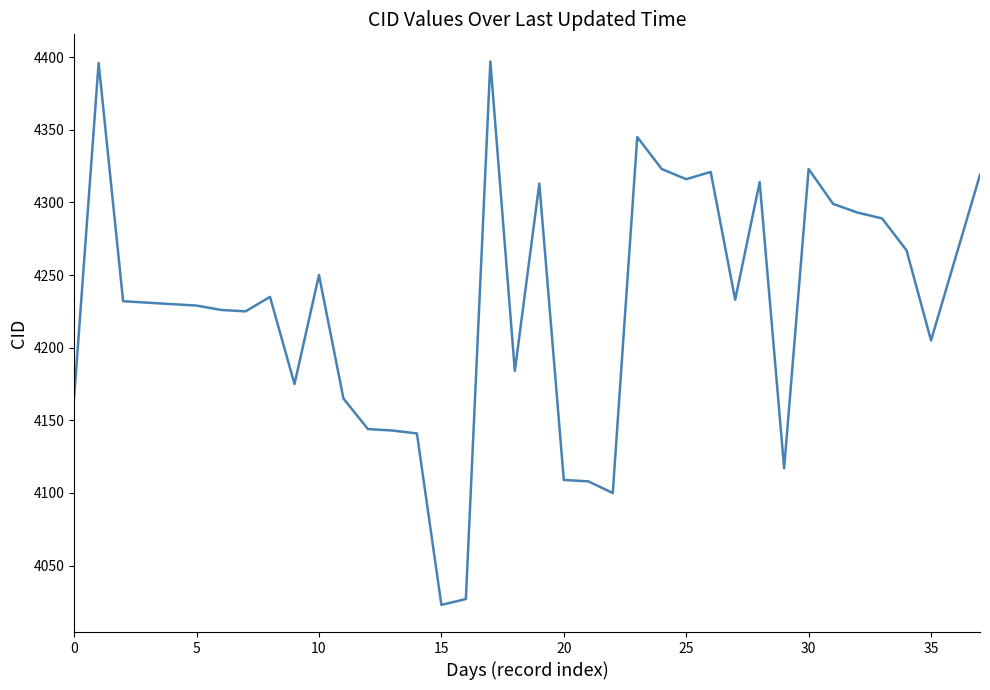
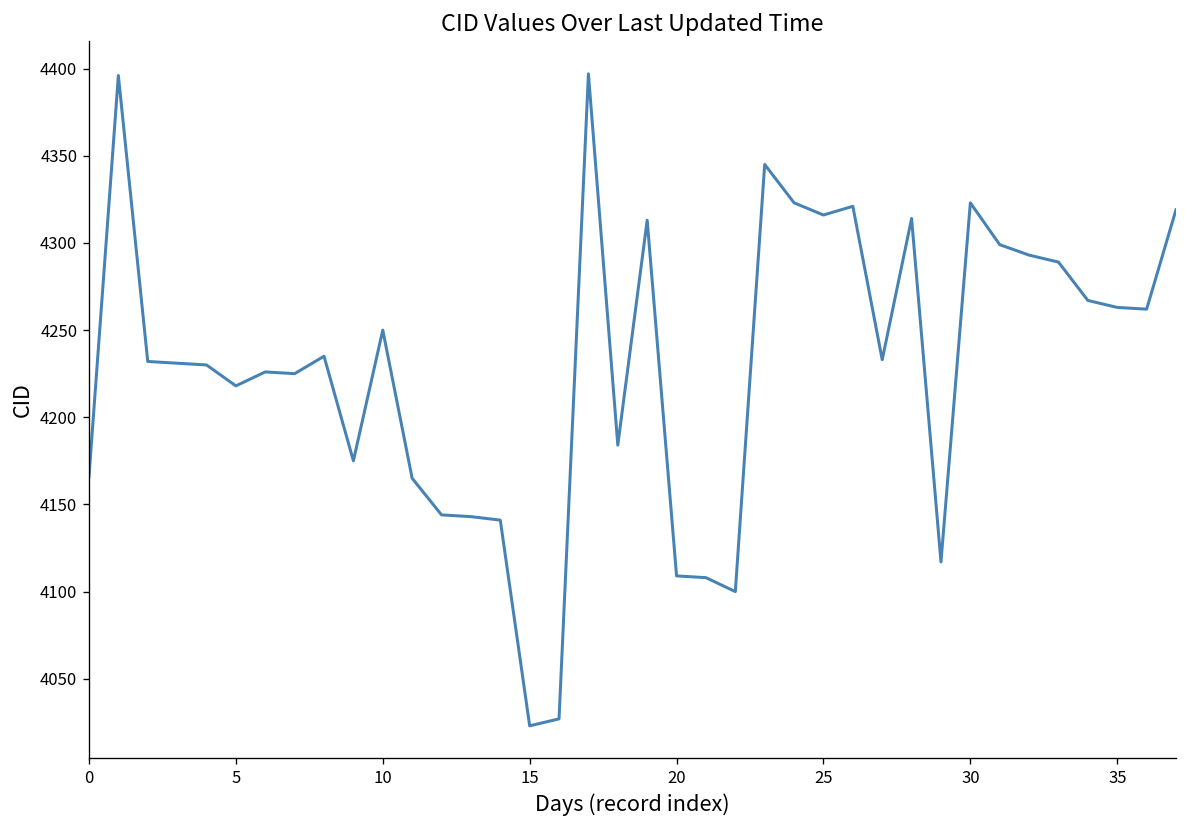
  {
    "0": 4166,
-   "5": 4229,
+   "5": 4218,
    "10": 4250,
    "15": 4023,
    "20": 4109,
    "25": 4316,
    "30": 4323,
-   "35": 4205
+   "35": 4263
  }
